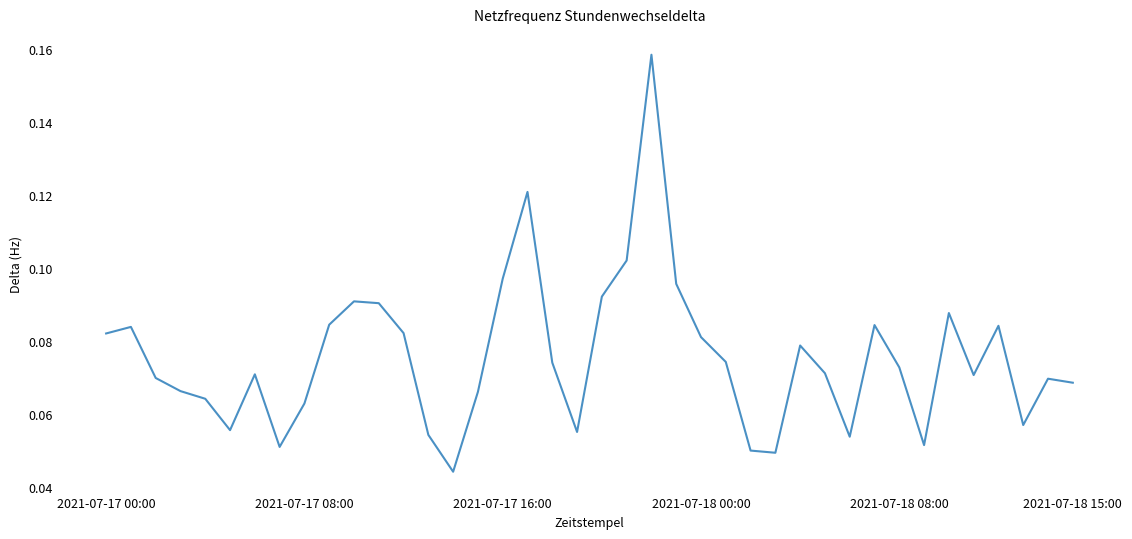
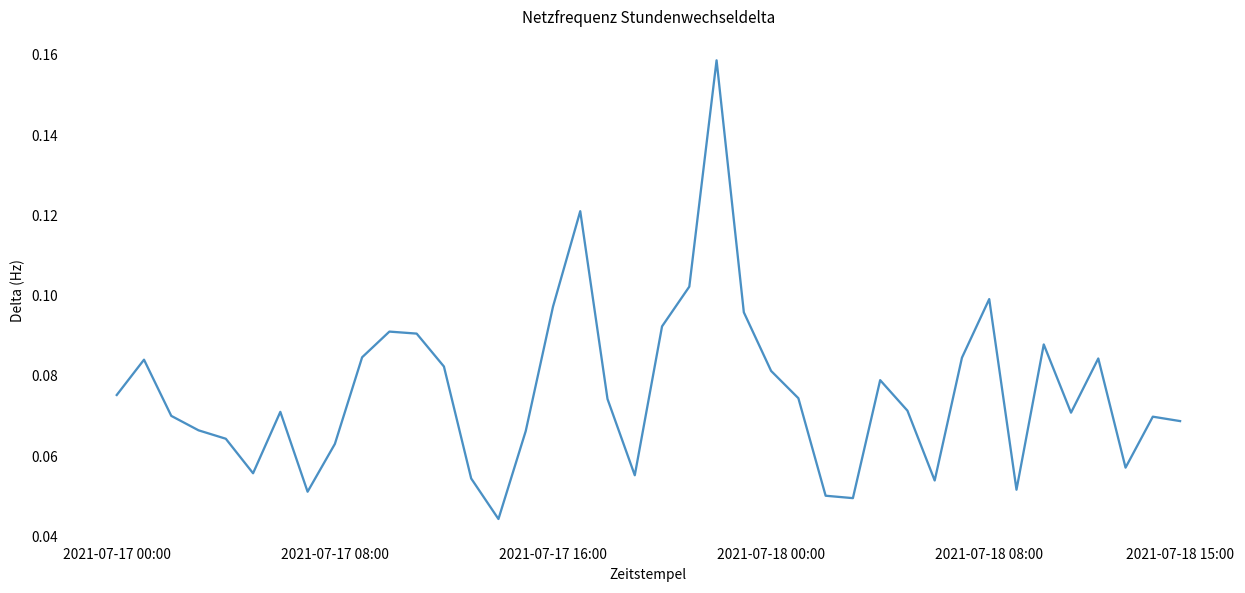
  {
-   "2021-07-17 00:00": 0.082,
+   "2021-07-17 00:00": 0.075,
    "2021-07-17 08:00": 0.063,
    "2021-07-17 16:00": 0.097,
    "2021-07-18 00:00": 0.081,
-   "2021-07-18 08:00": 0.073,
+   "2021-07-18 08:00": 0.099,
    "2021-07-18 15:00": 0.069
  }
